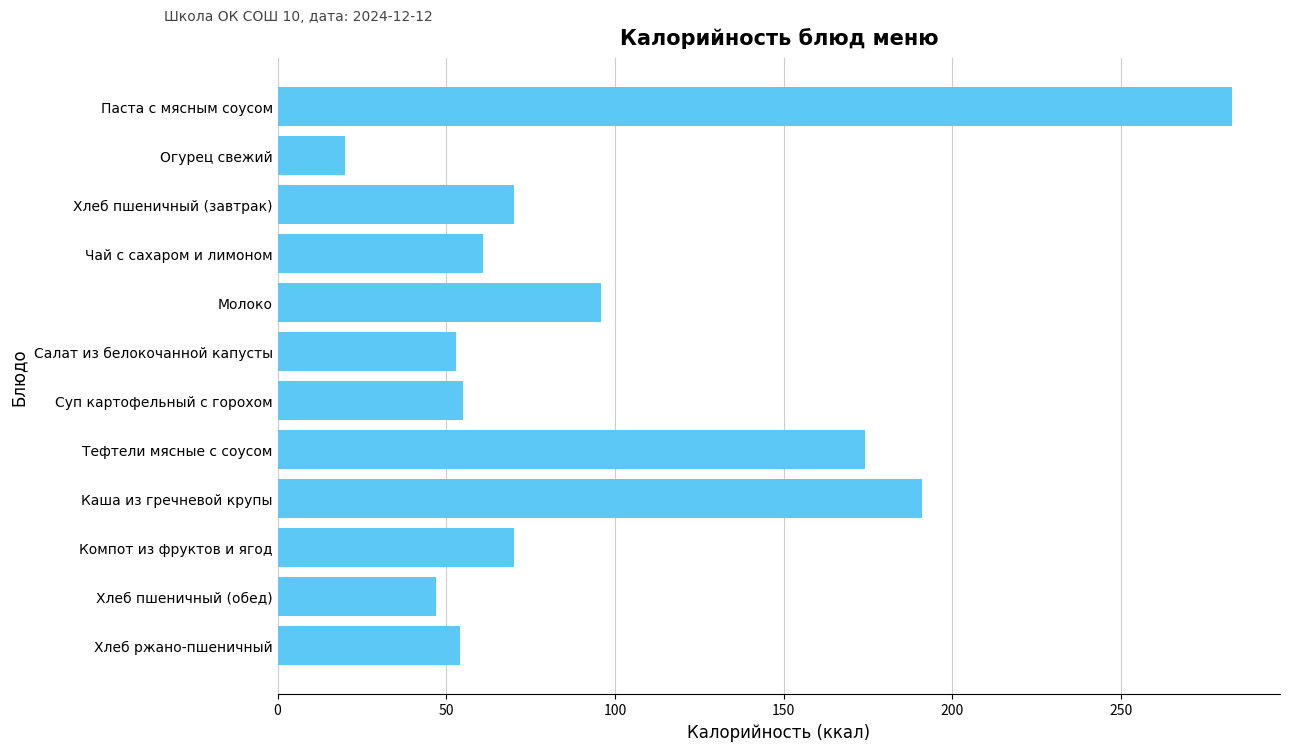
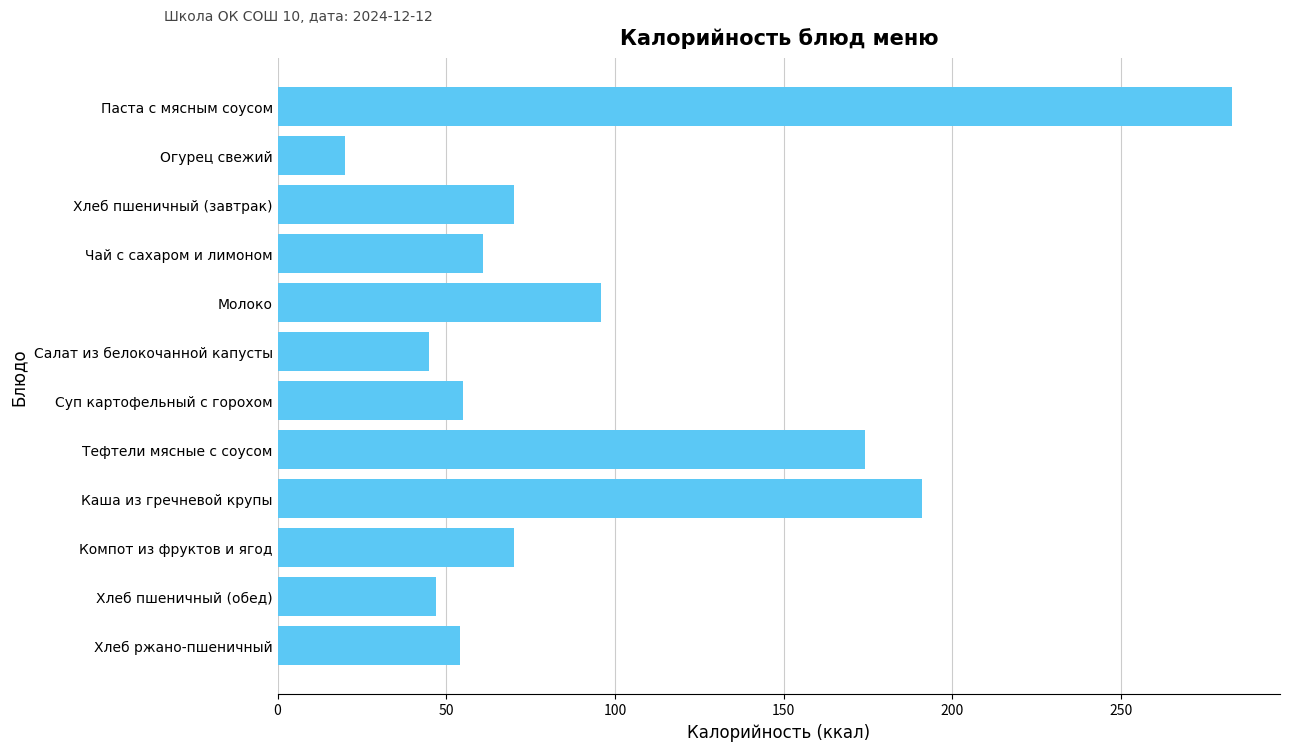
  {
    "Паста с мясным соусом": 283,
    "Огурец свежий": 20,
    "Хлеб пшеничный (завтрак)": 70,
    "Чай с сахаром и лимоном": 61,
    "Молоко": 96,
-   "Салат из белокочанной капусты": 53,
+   "Салат из белокочанной капусты": 45,
    "Суп картофельный с горохом": 55,
    "Тефтели мясные с соусом": 174,
    "Каша из гречневой крупы": 191,
    "Компот из фруктов и ягод": 70,
    "Хлеб пшеничный (обед)": 47,
    "Хлеб ржано-пшеничный": 54
  }
